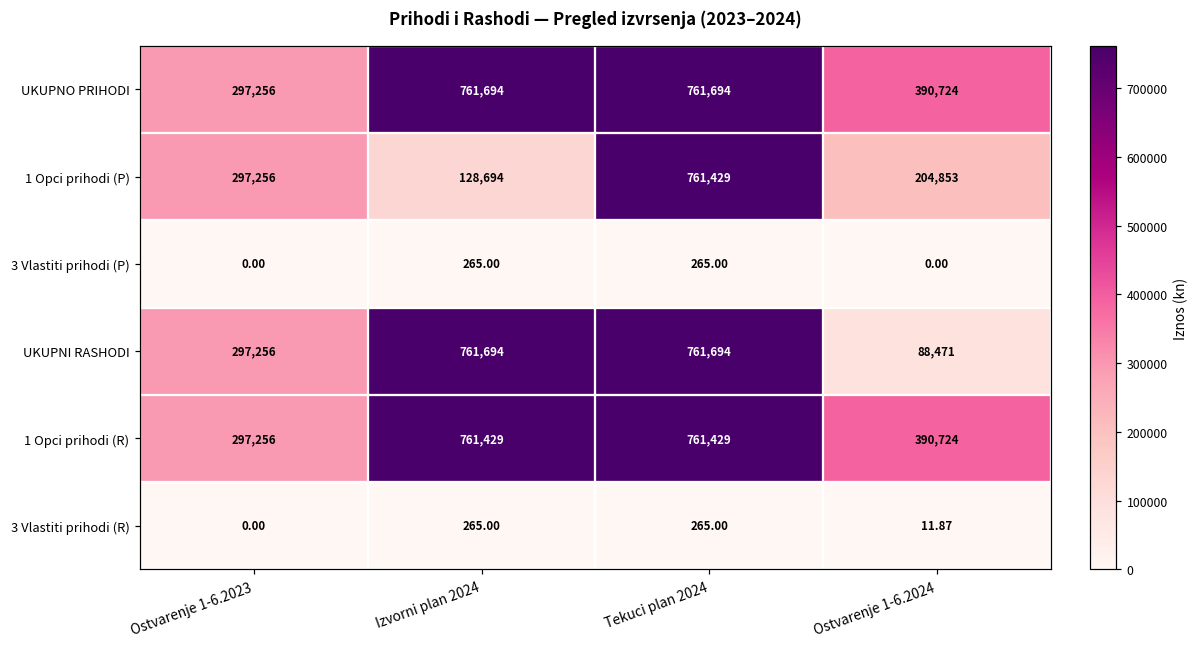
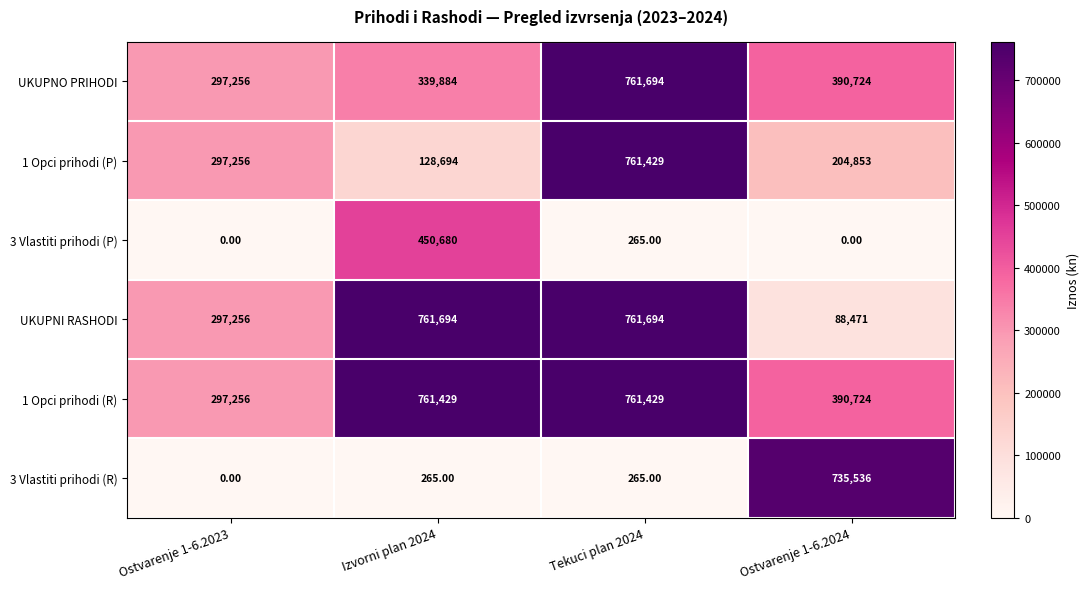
  {
    "UKUPNO PRIHODI": {
      "Ostvarenje 1-6.2023": "297,256",
-     "Izvorni plan 2024": "761,694",
+     "Izvorni plan 2024": "339,884",
      "Tekuci plan 2024": "761,694",
      "Ostvarenje 1-6.2024": "390,724"
    },
    "1 Opci prihodi (P)": {
      "Ostvarenje 1-6.2023": "297,256",
      "Izvorni plan 2024": "128,694",
      "Tekuci plan 2024": "761,429",
      "Ostvarenje 1-6.2024": "204,853"
    },
    "3 Vlastiti prihodi (P)": {
      "Ostvarenje 1-6.2023": "0.00",
-     "Izvorni plan 2024": "265.00",
+     "Izvorni plan 2024": "450,680",
      "Tekuci plan 2024": "265.00",
      "Ostvarenje 1-6.2024": "0.00"
    },
    "UKUPNI RASHODI": {
      "Ostvarenje 1-6.2023": "297,256",
      "Izvorni plan 2024": "761,694",
      "Tekuci plan 2024": "761,694",
      "Ostvarenje 1-6.2024": "88,471"
    },
    "1 Opci prihodi (R)": {
      "Ostvarenje 1-6.2023": "297,256",
      "Izvorni plan 2024": "761,429",
      "Tekuci plan 2024": "761,429",
      "Ostvarenje 1-6.2024": "390,724"
    },
    "3 Vlastiti prihodi (R)": {
      "Ostvarenje 1-6.2023": "0.00",
      "Izvorni plan 2024": "265.00",
      "Tekuci plan 2024": "265.00",
-     "Ostvarenje 1-6.2024": "11.87"
+     "Ostvarenje 1-6.2024": "735,536"
    }
  }
